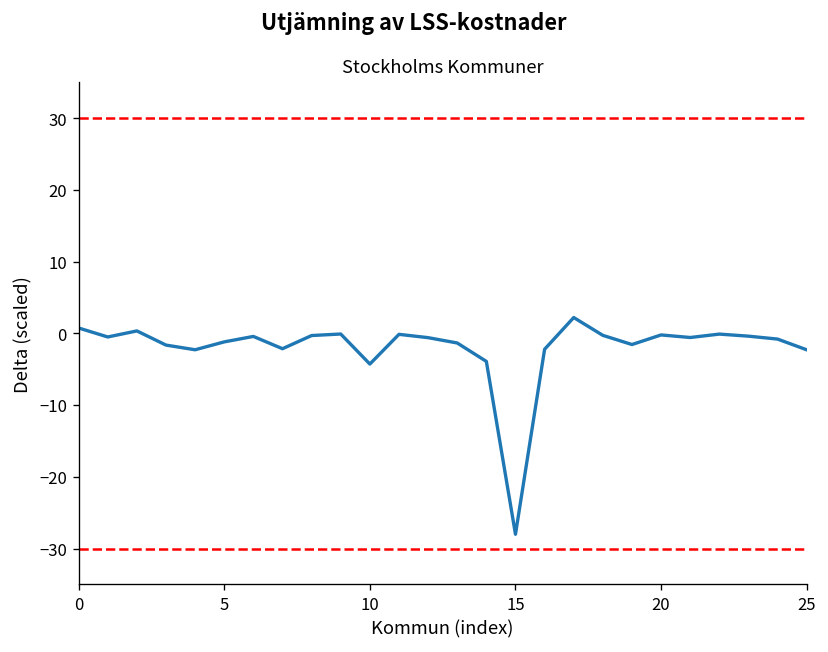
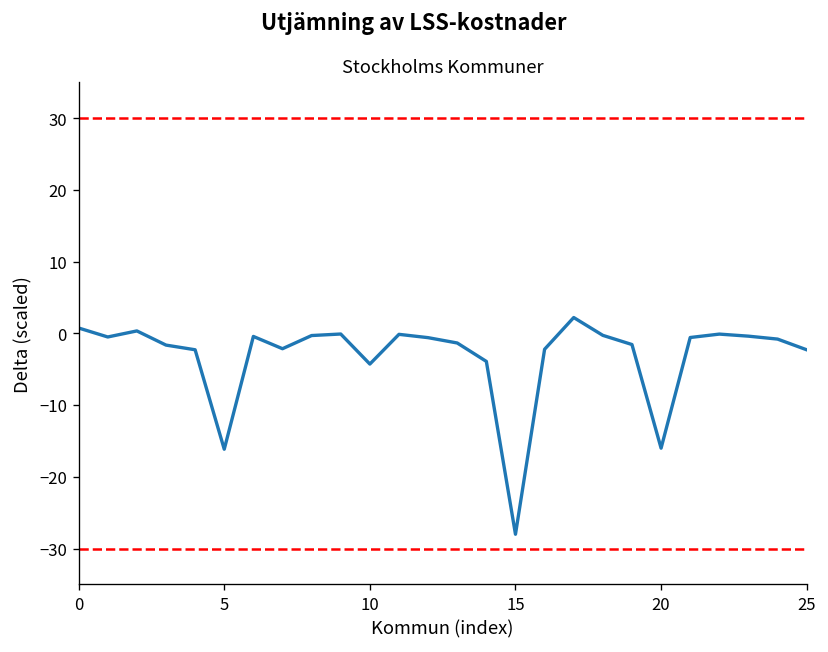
  {
    "0": 1,
-   "5": -1,
+   "5": -16,
    "10": -4,
    "15": -28,
-   "20": 0,
+   "20": -16,
    "25": -2
  }
